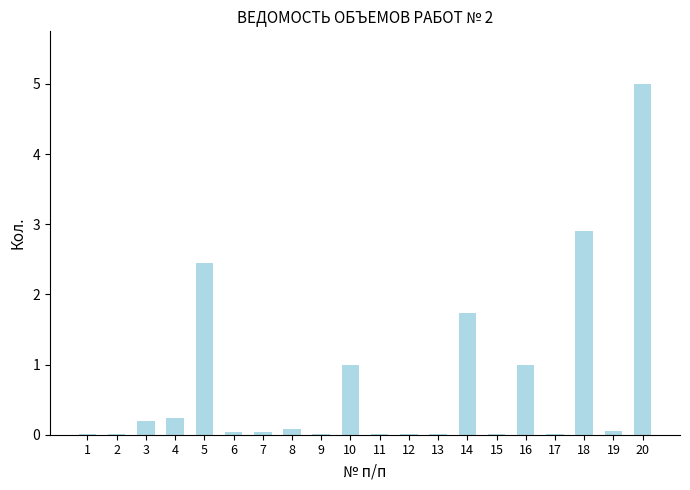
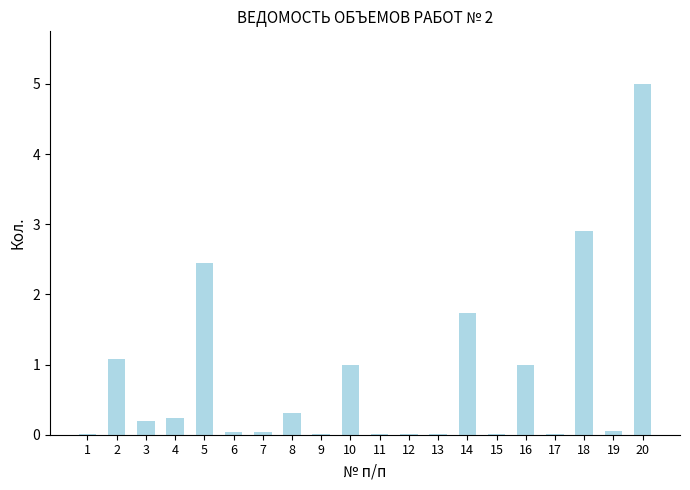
  {
-   "2": 0.0,
+   "2": 1.1,
    "3": 0.2,
    "4": 0.2,
    "5": 2.4,
    "6": 0.0,
    "7": 0.0,
-   "8": 0.1,
+   "8": 0.3,
    "10": 1.0,
    "14": 1.7,
    "16": 1.0,
    "18": 2.9,
    "19": 0.1,
    "20": 5.0
  }
